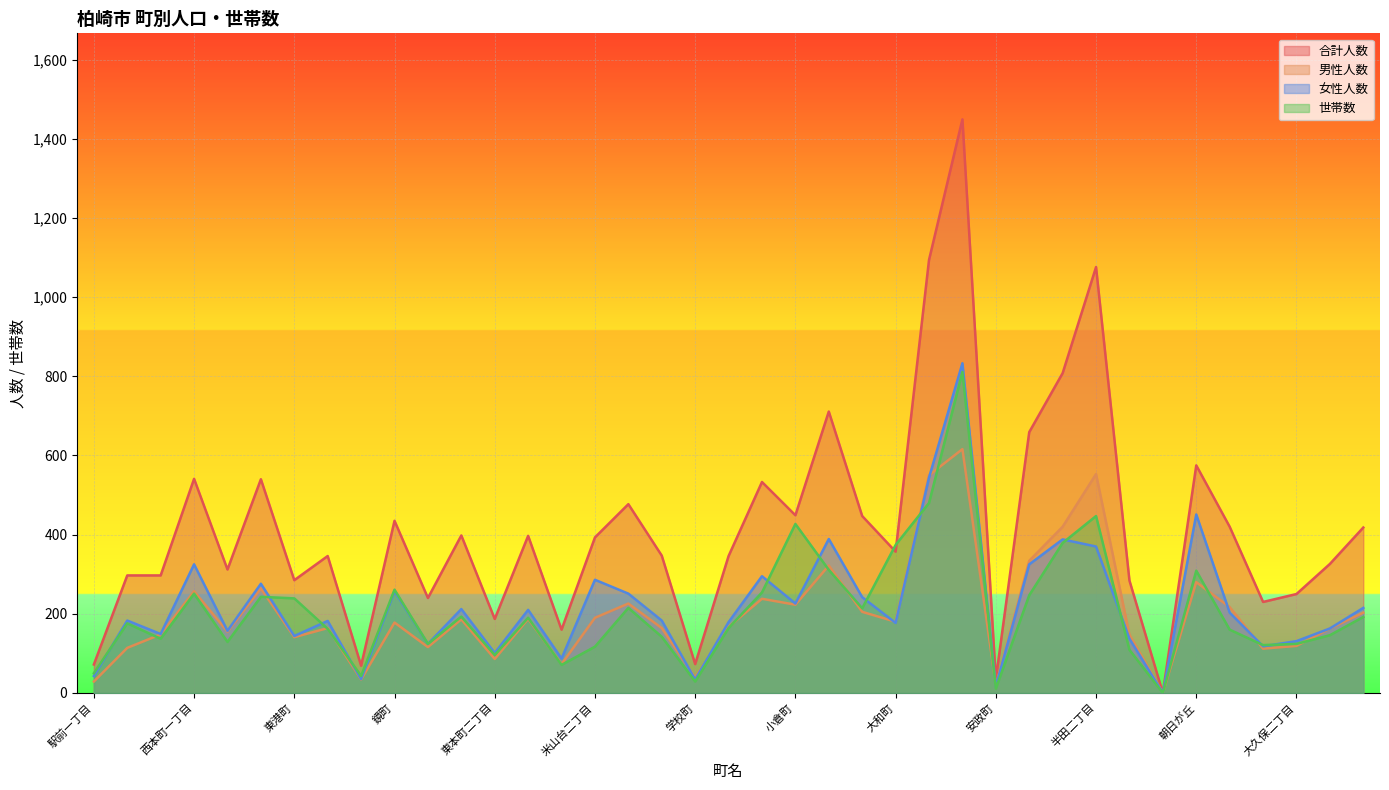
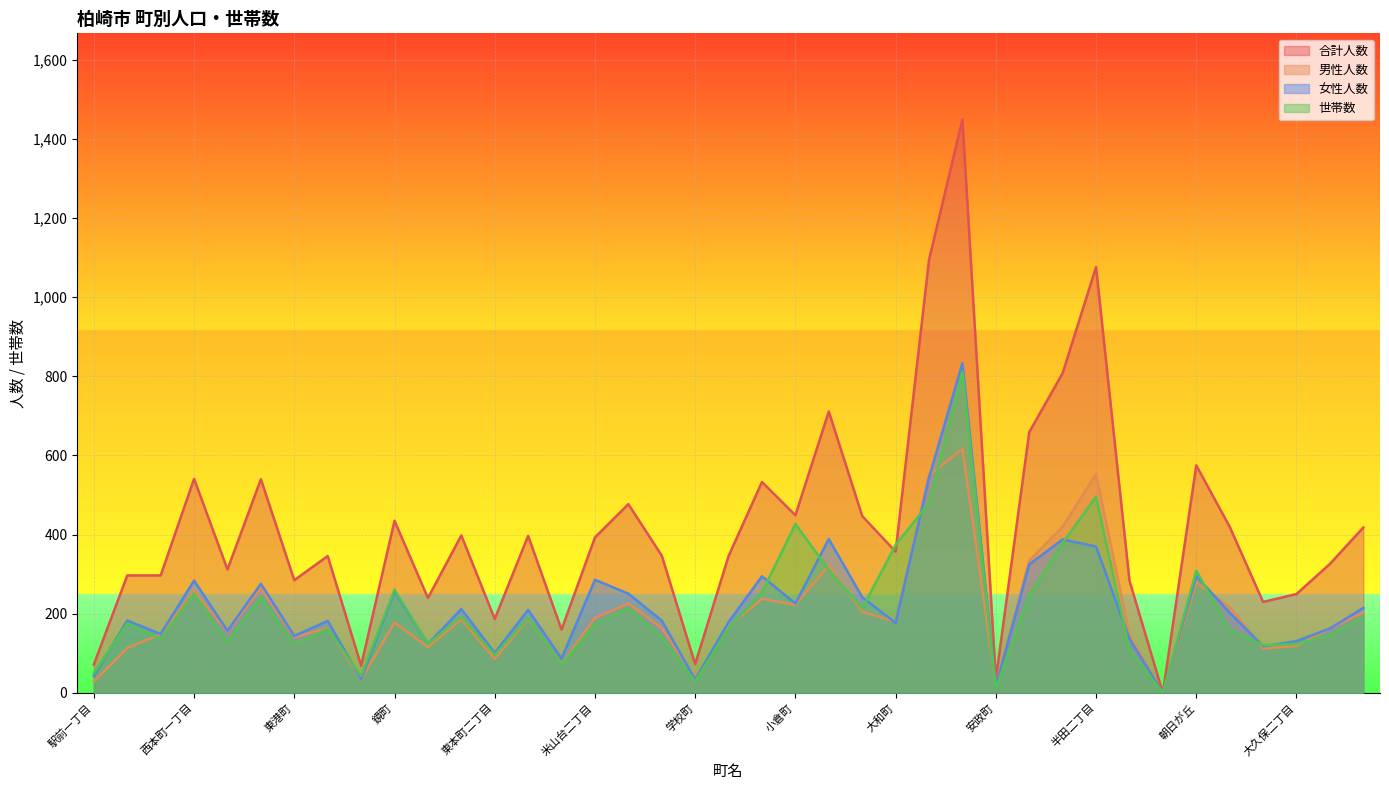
  {
    "女性人数": {
      "駅前一丁目": 40,
-     "西本町一丁目": 330,
+     "西本町一丁目": 280,
      "米山台二丁目": 290,
      "半田二丁目": 370,
-     "朝日が丘": 450,
+     "朝日が丘": 300,
      "大久保二丁目": 130
    },
    "世帯数": {
      "駅前一丁目": 50,
-     "東港町": 240,
-     "米山台二丁目": 120,
+     "東港町": 120,
+     "米山台二丁目": 170,
      "小倉町": 430,
      "大和町": 370,
-     "半田二丁目": 450,
+     "半田二丁目": 500,
      "朝日が丘": 310
    }
  }
